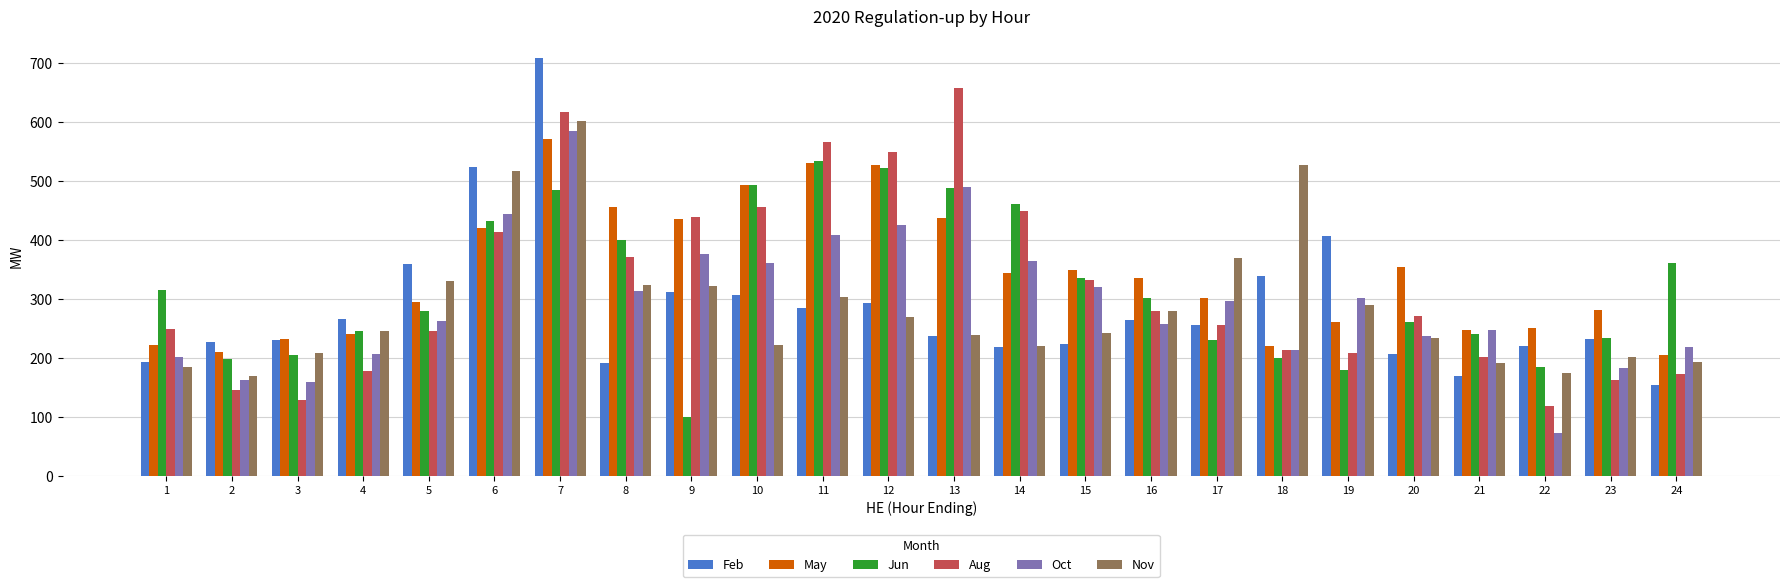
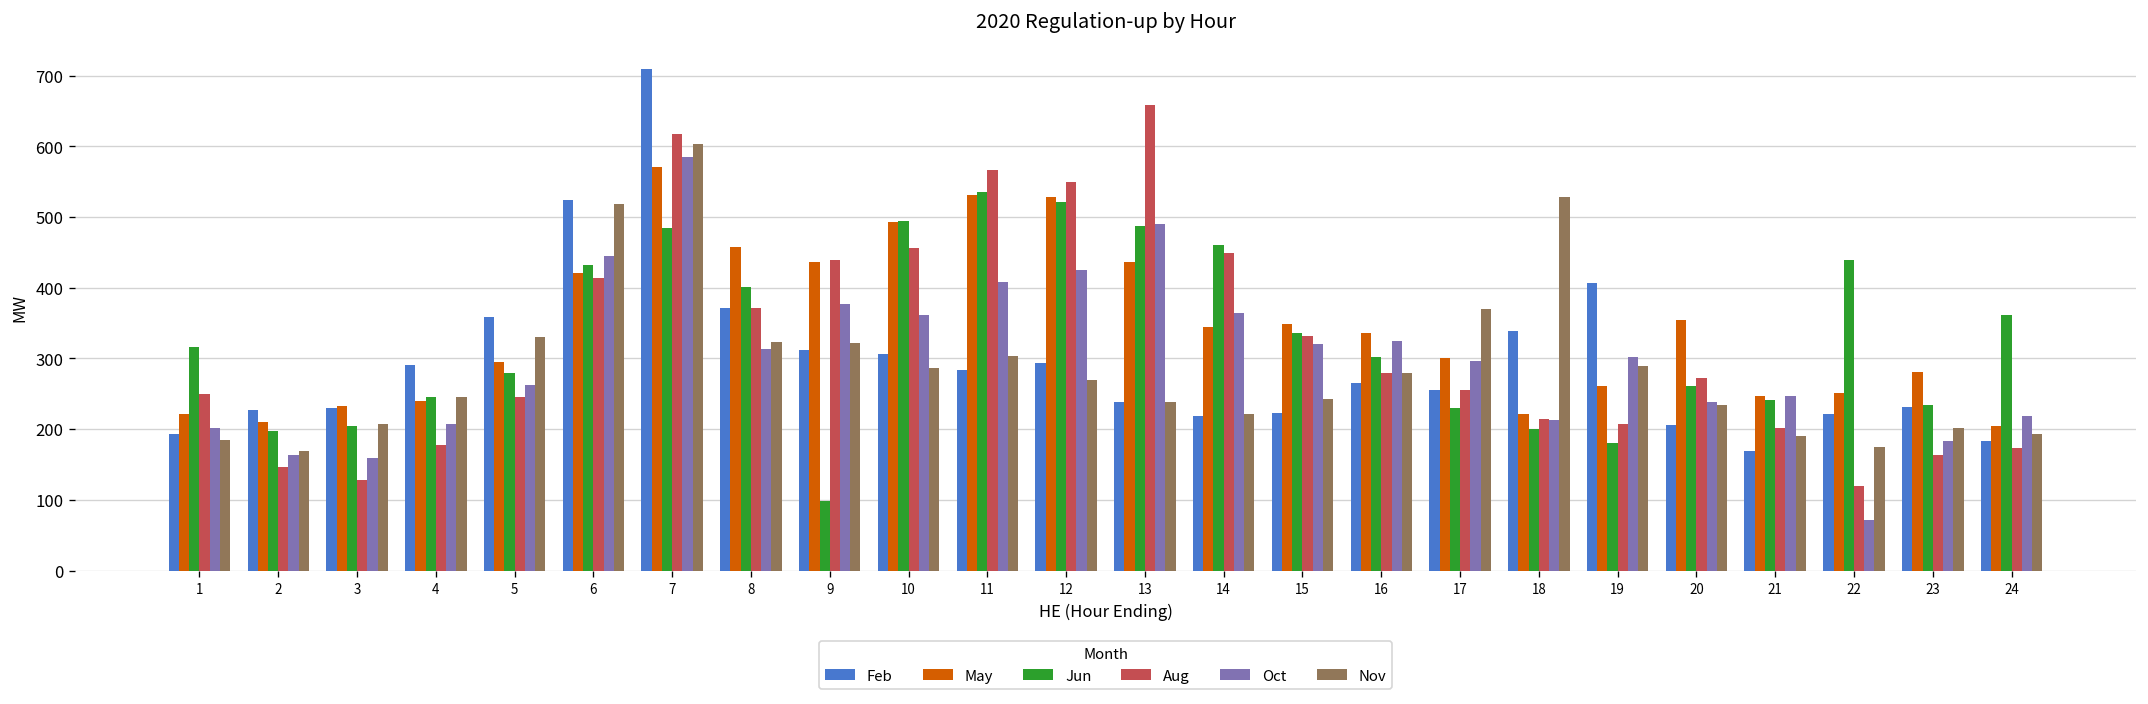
  {
    "Feb": {
      "1": 190,
      "2": 230,
      "3": 230,
-     "4": 270,
+     "4": 290,
      "5": 360,
      "6": 520,
      "7": 710,
-     "8": 190,
+     "8": 370,
      "9": 310,
      "10": 310,
      "11": 280,
      "12": 290,
      "13": 240,
      "14": 220,
      "15": 220,
      "16": 270,
      "17": 260,
      "18": 340,
      "19": 410,
      "20": 210,
      "21": 170,
      "22": 220,
      "23": 230,
-     "24": 150
+     "24": 180
    },
    "May": {
      "1": 220,
      "2": 210,
      "3": 230,
      "4": 240,
      "5": 300,
      "6": 420,
      "7": 570,
      "8": 460,
      "9": 440,
      "10": 490,
      "11": 530,
      "12": 530,
      "13": 440,
      "14": 340,
      "15": 350,
      "16": 340,
      "17": 300,
      "18": 220,
      "19": 260,
      "20": 360,
      "21": 250,
      "22": 250,
      "23": 280,
      "24": 210
    },
    "Jun": {
      "1": 320,
      "2": 200,
      "3": 210,
      "4": 250,
      "5": 280,
      "6": 430,
      "7": 490,
      "8": 400,
      "9": 100,
      "10": 490,
      "11": 540,
      "12": 520,
      "13": 490,
      "14": 460,
      "15": 340,
      "16": 300,
      "17": 230,
      "18": 200,
      "19": 180,
      "20": 260,
      "21": 240,
-     "22": 190,
+     "22": 440,
      "23": 230,
      "24": 360
    },
    "Aug": {
      "1": 250,
      "2": 150,
      "3": 130,
      "4": 180,
      "5": 250,
      "6": 410,
      "7": 620,
      "8": 370,
      "9": 440,
      "10": 460,
      "11": 570,
      "12": 550,
      "13": 660,
      "14": 450,
      "15": 330,
      "16": 280,
      "17": 260,
      "18": 210,
      "19": 210,
      "20": 270,
      "21": 200,
      "22": 120,
      "23": 160,
      "24": 170
    },
    "Oct": {
      "1": 200,
      "2": 160,
      "3": 160,
      "4": 210,
      "5": 260,
      "6": 450,
      "7": 590,
      "8": 310,
      "9": 380,
      "10": 360,
      "11": 410,
      "12": 430,
      "13": 490,
      "14": 370,
      "15": 320,
-     "16": 260,
+     "16": 330,
      "17": 300,
      "18": 210,
      "19": 300,
      "20": 240,
      "21": 250,
      "22": 70,
      "23": 180,
      "24": 220
    },
    "Nov": {
      "1": 180,
      "2": 170,
      "3": 210,
      "4": 250,
      "5": 330,
      "6": 520,
      "7": 600,
      "8": 320,
      "9": 320,
-     "10": 220,
+     "10": 290,
      "11": 300,
      "12": 270,
      "13": 240,
      "14": 220,
      "15": 240,
      "16": 280,
      "17": 370,
      "18": 530,
      "19": 290,
      "20": 230,
      "21": 190,
      "22": 180,
      "23": 200,
      "24": 190
    }
  }
